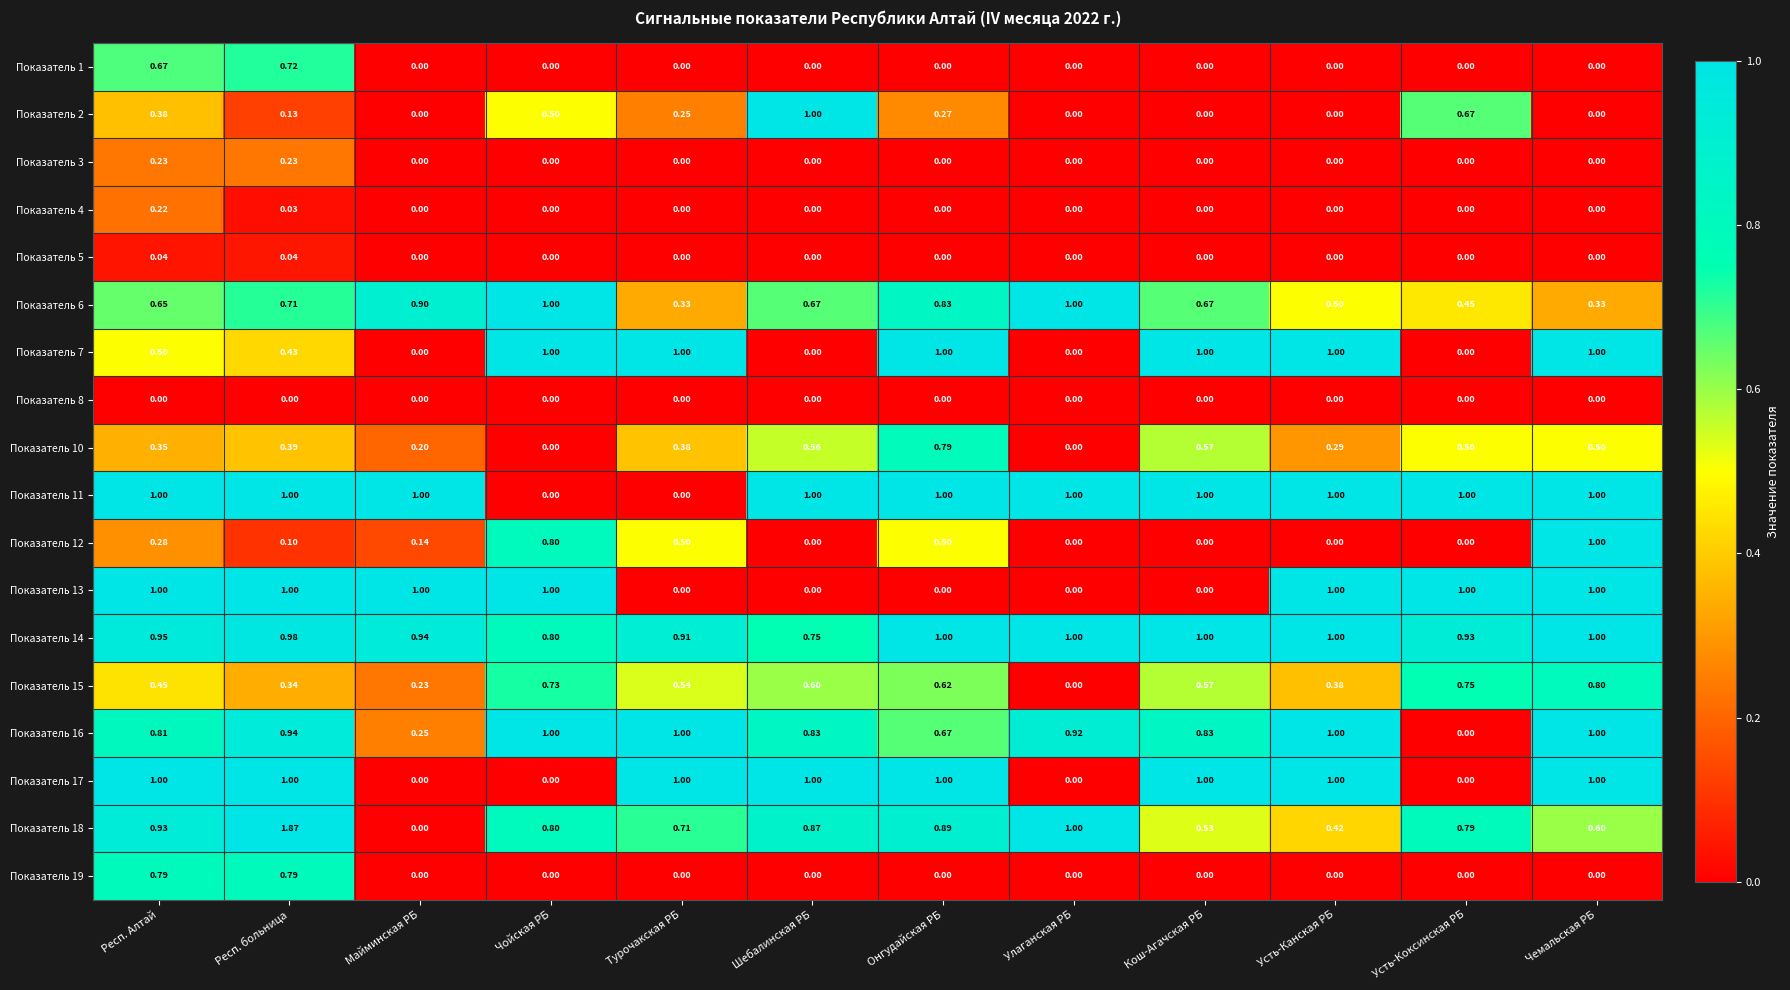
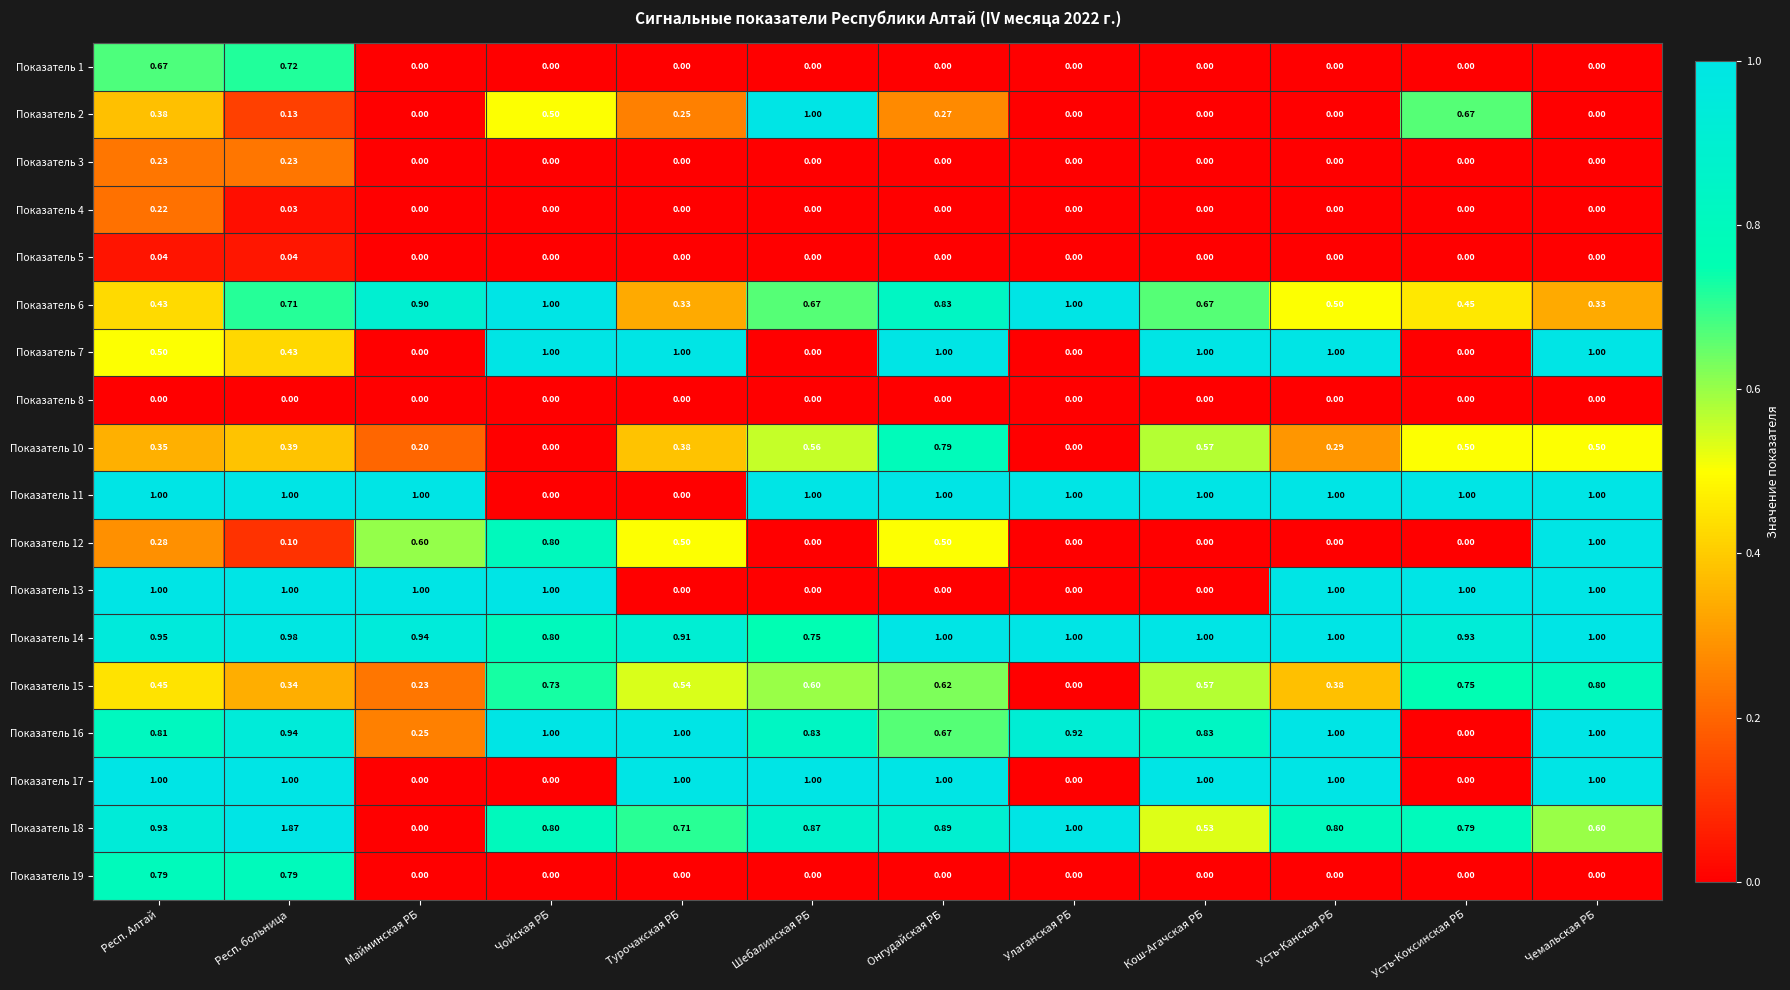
  {
    "Показатель 6": {
-     "Респ. Алтай": 0.65,
+     "Респ. Алтай": 0.43,
      "Респ. больница": 0.71,
      "Майминская РБ": 0.90,
      "Чойская РБ": 1.00,
      "Турочакская РБ": 0.33,
      "Шебалинская РБ": 0.67,
      "Онгудайская РБ": 0.83,
      "Улаганская РБ": 1.00,
      "Кош-Агачская РБ": 0.67,
      "Усть-Канская РБ": 0.50,
      "Усть-Коксинская РБ": 0.45,
      "Чемальская РБ": 0.33
    },
    "Показатель 12": {
      "Респ. Алтай": 0.28,
      "Респ. больница": 0.10,
-     "Майминская РБ": 0.14,
+     "Майминская РБ": 0.60,
      "Чойская РБ": 0.80,
      "Турочакская РБ": 0.50,
      "Шебалинская РБ": 0.00,
      "Онгудайская РБ": 0.50,
      "Улаганская РБ": 0.00,
      "Кош-Агачская РБ": 0.00,
      "Усть-Канская РБ": 0.00,
      "Усть-Коксинская РБ": 0.00,
      "Чемальская РБ": 1.00
    },
    "Показатель 18": {
      "Респ. Алтай": 0.93,
      "Респ. больница": 1.87,
      "Майминская РБ": 0.00,
      "Чойская РБ": 0.80,
      "Турочакская РБ": 0.71,
      "Шебалинская РБ": 0.87,
      "Онгудайская РБ": 0.89,
      "Улаганская РБ": 1.00,
      "Кош-Агачская РБ": 0.53,
-     "Усть-Канская РБ": 0.42,
+     "Усть-Канская РБ": 0.80,
      "Усть-Коксинская РБ": 0.79,
      "Чемальская РБ": 0.60
    }
  }
